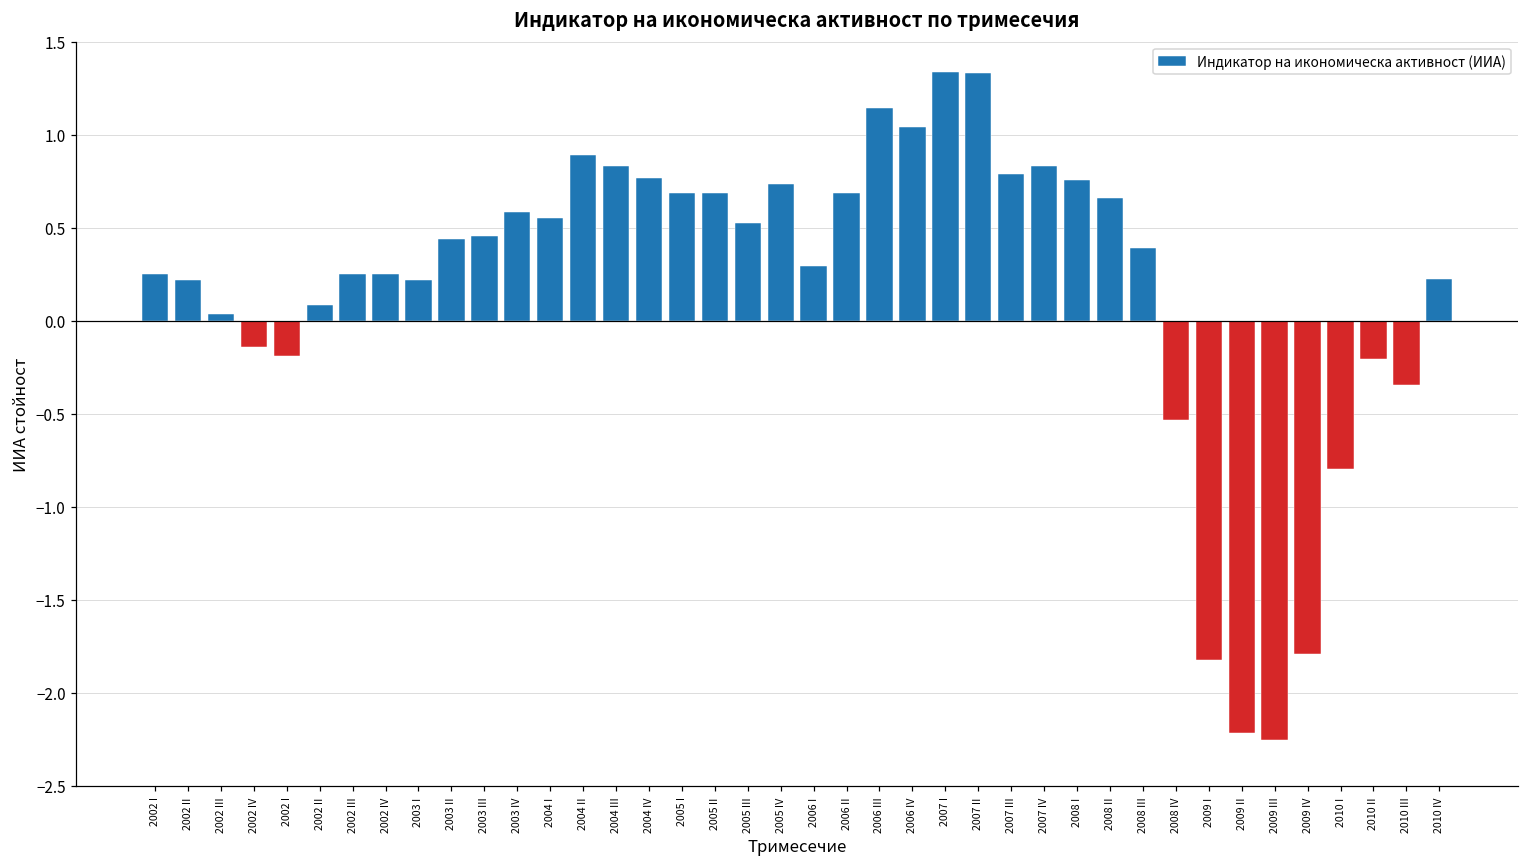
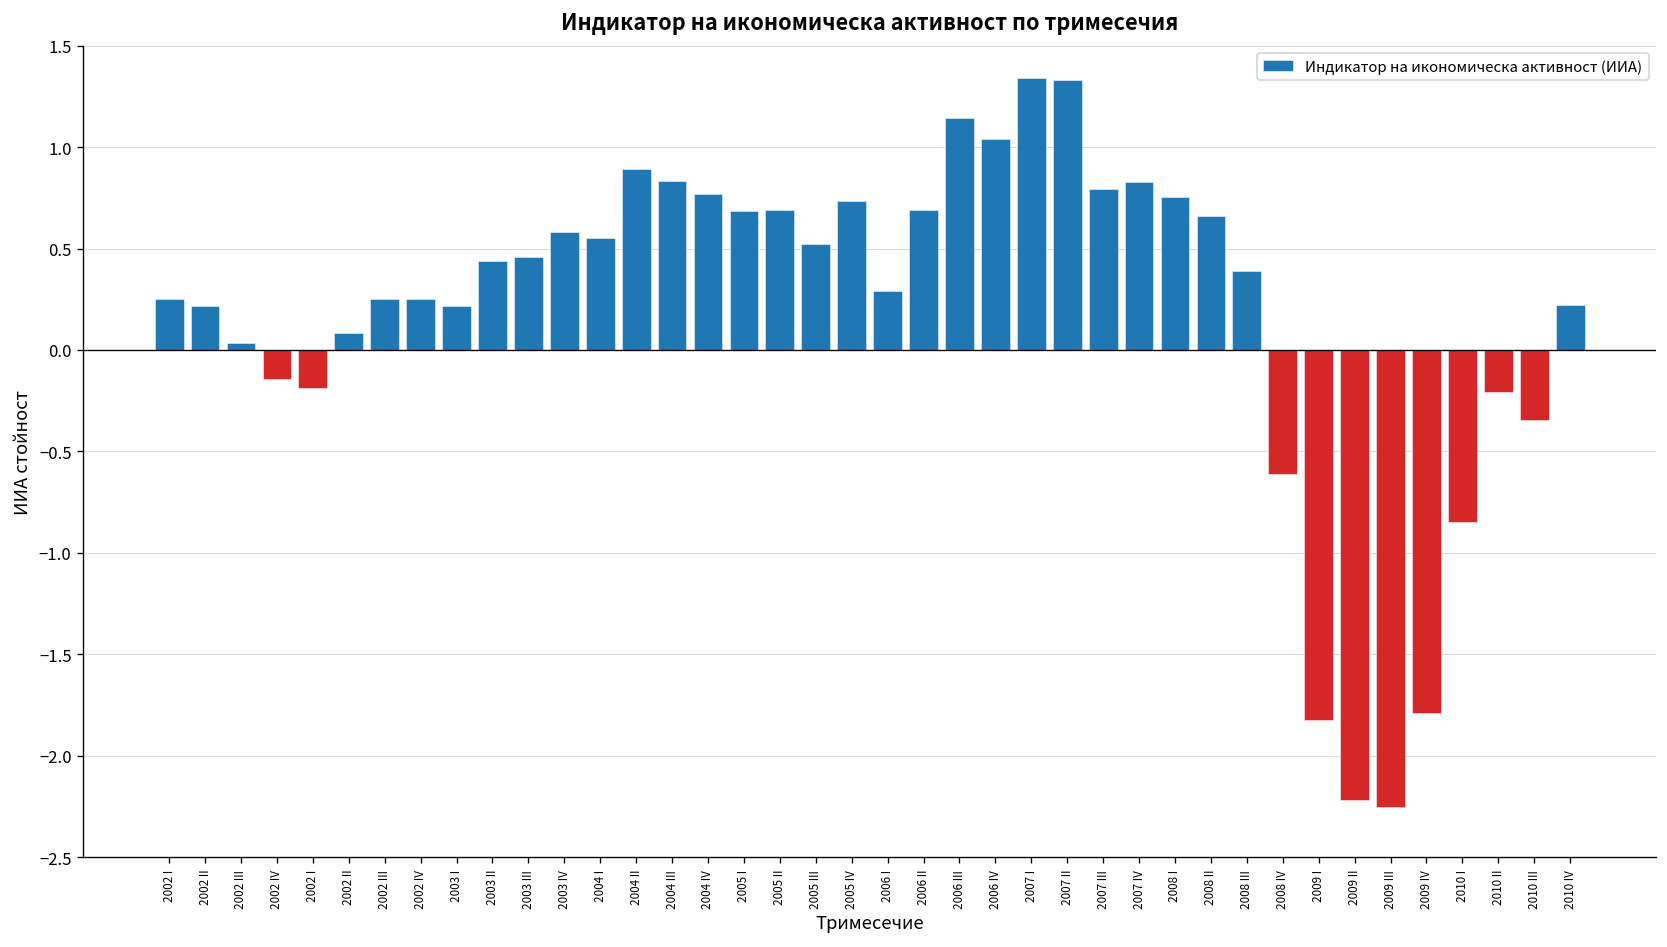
  {
    "2003 I": 0.22,
    "2003 II": 0.44,
    "2003 III": 0.46,
    "2003 IV": 0.58,
    "2004 I": 0.55,
    "2004 II": 0.89,
    "2004 III": 0.83,
    "2004 IV": 0.77,
    "2005 I": 0.68,
    "2005 II": 0.69,
    "2005 III": 0.52,
    "2005 IV": 0.73,
    "2006 I": 0.29,
    "2006 II": 0.69,
    "2006 III": 1.14,
    "2006 IV": 1.04,
    "2007 I": 1.34,
    "2007 II": 1.33,
    "2007 III": 0.79,
    "2007 IV": 0.83,
    "2008 I": 0.76,
    "2008 II": 0.66,
    "2008 III": 0.39,
-   "2008 IV": -0.53,
+   "2008 IV": -0.61,
    "2009 I": -1.82,
    "2009 II": -2.22,
    "2009 III": -2.25,
    "2009 IV": -1.79,
-   "2010 I": -0.80,
+   "2010 I": -0.85,
    "2010 II": -0.21,
    "2010 III": -0.34,
    "2010 IV": 0.22
  }
